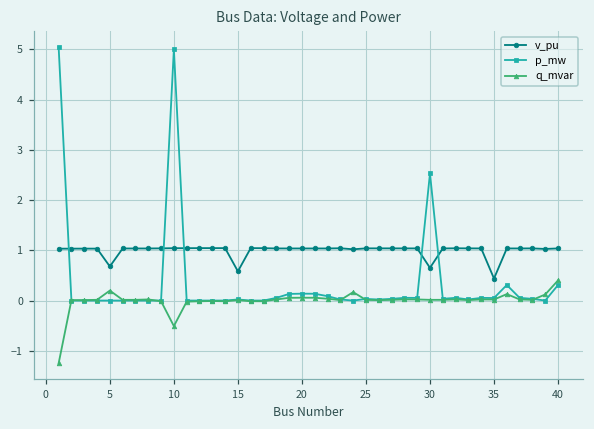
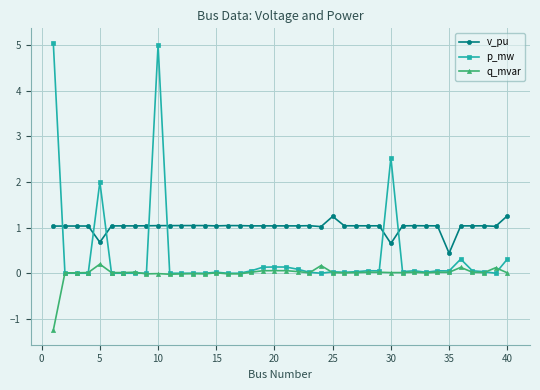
  {
    "v_pu": {
      "5": 0.7,
      "10": 1.0,
-     "15": 0.6,
+     "15": 1.0,
      "20": 1.0,
-     "25": 1.0,
+     "25": 1.2,
      "30": 0.7,
      "35": 0.4,
-     "40": 1.0
+     "40": 1.3
    },
    "p_mw": {
-     "5": 0,
+     "5": 2,
      "10": 5,
      "20": 0.1,
      "30": 2.5,
      "40": 0.3
    },
    "q_mvar": {
      "5": 0.2,
-     "10": -0.5,
+     "10": 0.0,
      "20": 0.1,
      "30": 0.0,
-     "40": 0.4
+     "40": 0.0
    }
  }
